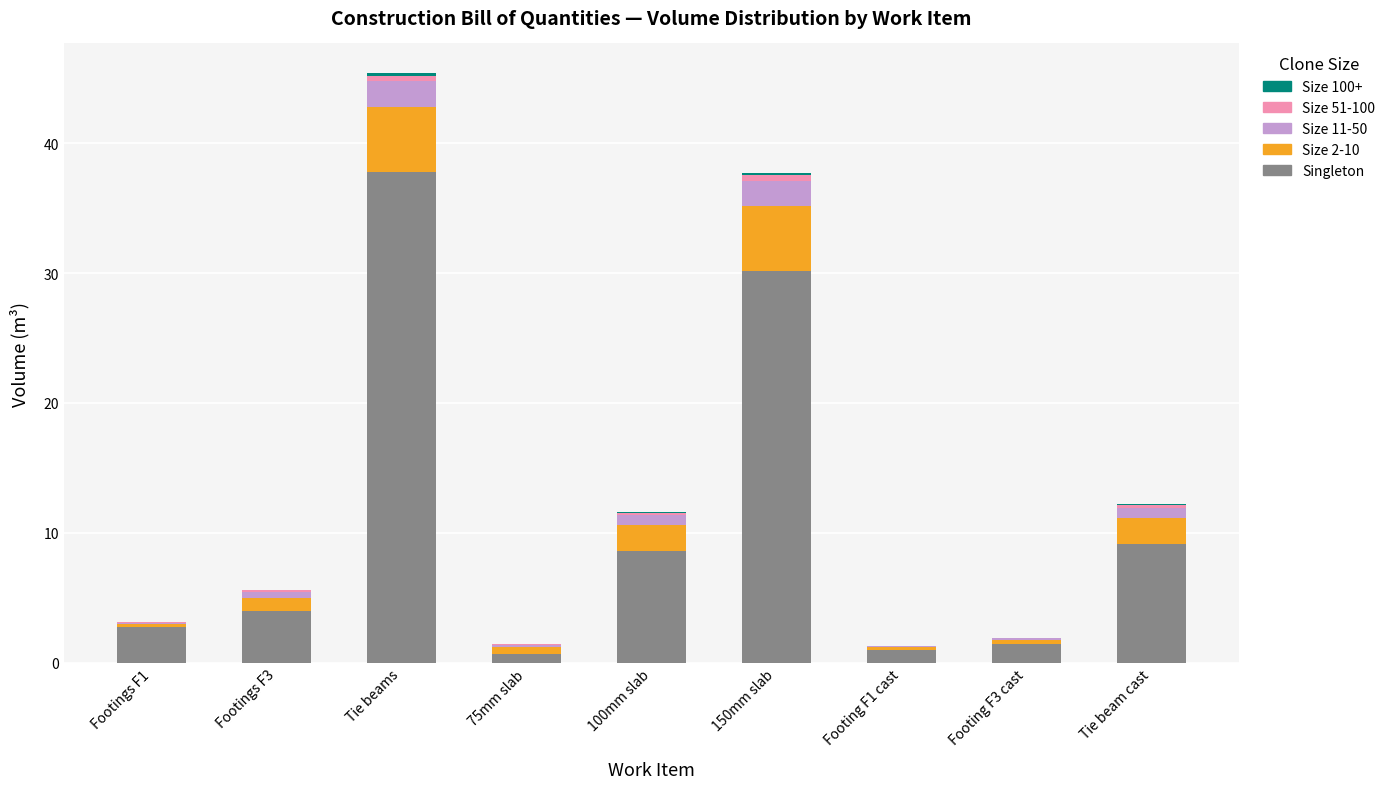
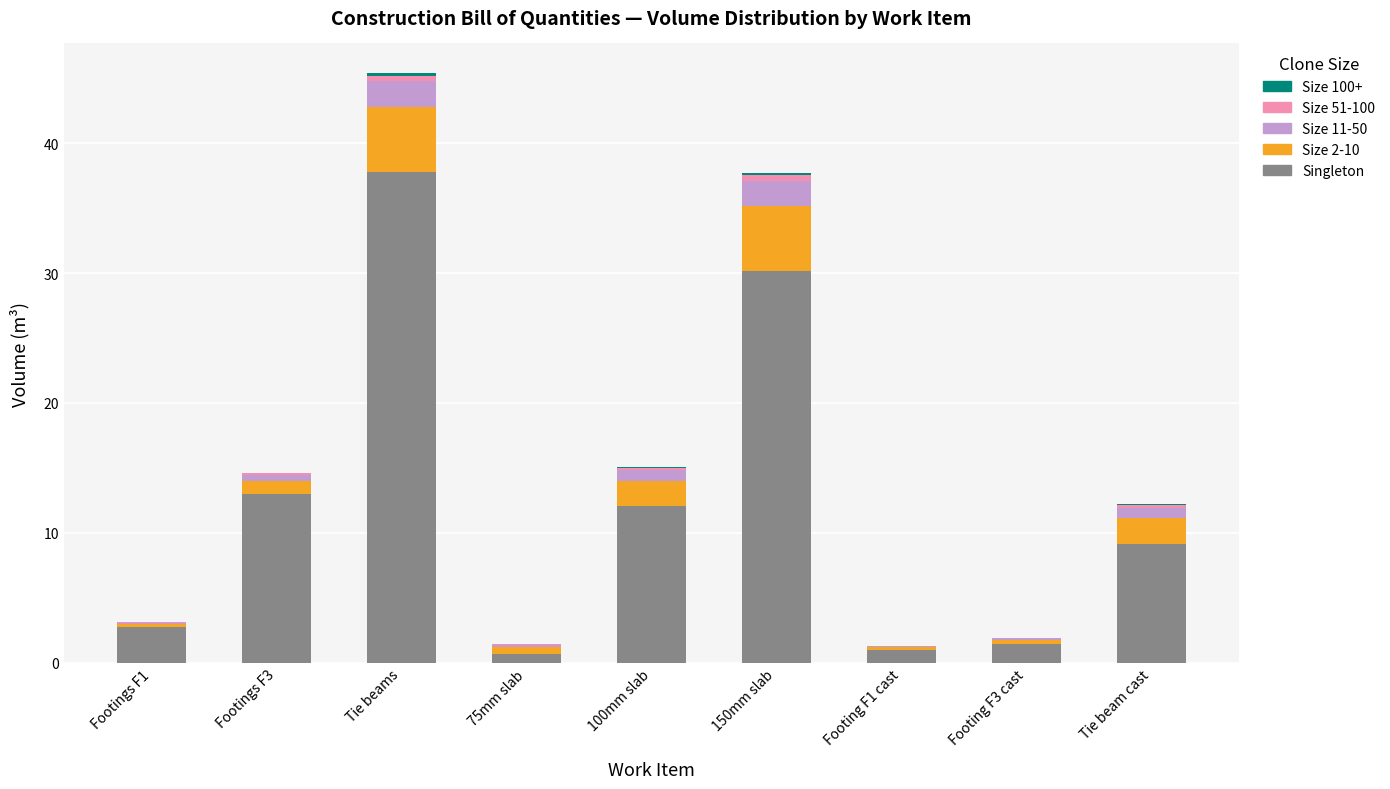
  {
    "Singleton": {
      "Footings F1": 2.8,
-     "Footings F3": 4.0,
+     "Footings F3": 13.0,
      "Tie beams": 37.8,
      "75mm slab": 0.7,
-     "100mm slab": 8.6,
+     "100mm slab": 12.0,
      "150mm slab": 30.1,
      "Footing F1 cast": 1.0,
      "Footing F3 cast": 1.4,
      "Tie beam cast": 9.2
    },
    "Size 2-10": {
      "Footings F1": 0.2,
      "Footings F3": 1.0,
      "Tie beams": 5.0,
      "75mm slab": 0.5,
      "100mm slab": 2.0,
      "150mm slab": 5.0,
      "Footing F1 cast": 0.2,
      "Footing F3 cast": 0.3,
      "Tie beam cast": 2.0
    },
    "Size 11-50": {
      "Footings F3": 0.5,
      "Tie beams": 2.0,
      "75mm slab": 0.2,
      "100mm slab": 0.8,
      "150mm slab": 2.0,
      "Tie beam cast": 0.8
    },
    "Size 51-100": {
      "Tie beams": 0.4,
      "150mm slab": 0.4
    },
    "Size 100+": {
      "Tie beams": 0.2,
      "150mm slab": 0.2
    }
  }
